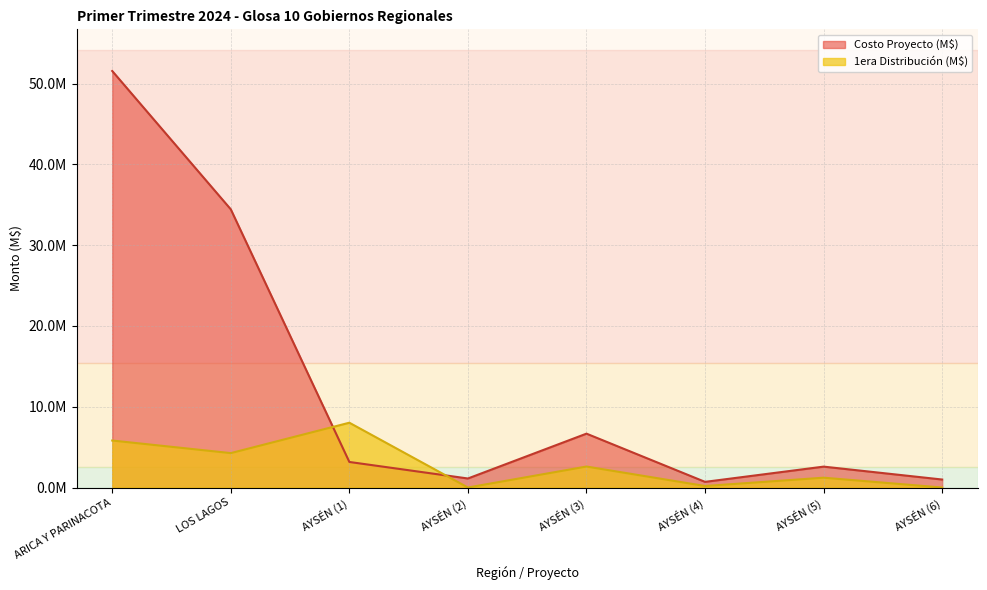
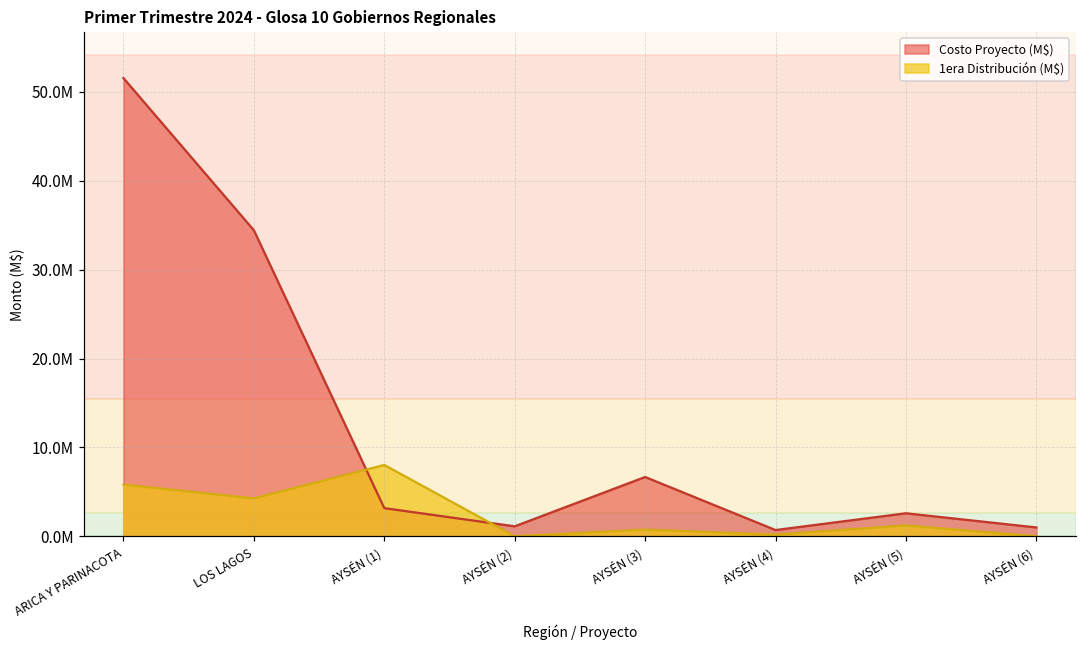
  {
    "Costo Proyecto (M$)": {
      "ARICA Y PARINACOTA": 52000000,
      "LOS LAGOS": 34000000,
      "AYSÉN (1)": 3000000,
      "AYSÉN (2)": 1000000,
      "AYSÉN (3)": 7000000,
      "AYSÉN (4)": 1000000,
      "AYSÉN (5)": 3000000,
      "AYSÉN (6)": 1000000
    },
    "1era Distribución (M$)": {
      "ARICA Y PARINACOTA": 6000000,
      "LOS LAGOS": 4000000,
      "AYSÉN (1)": 8000000,
      "AYSÉN (2)": 0,
-     "AYSÉN (3)": 3000000,
+     "AYSÉN (3)": 1000000,
      "AYSÉN (4)": 0,
      "AYSÉN (5)": 1000000,
      "AYSÉN (6)": 0
    }
  }
